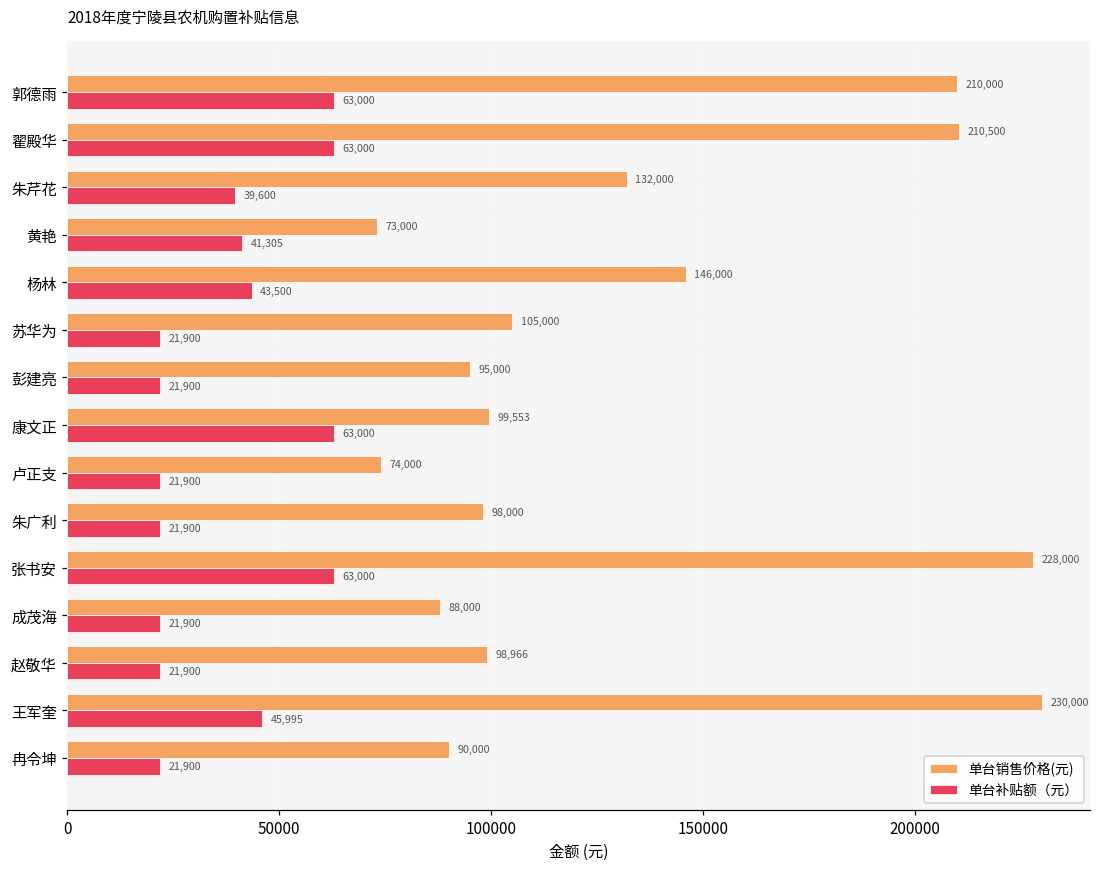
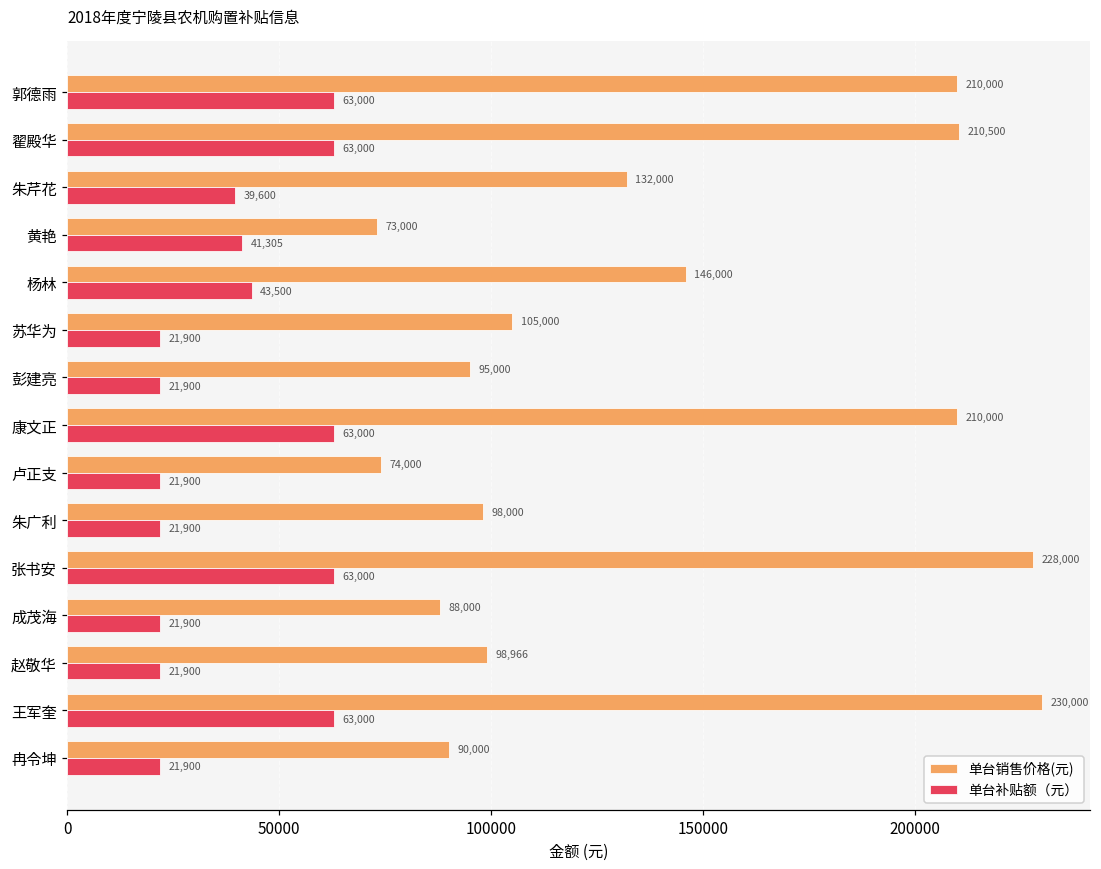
  {
    "单台销售价格(元)": {
      "郭德雨": "210,000",
      "翟殿华": "210,500",
      "朱芹花": "132,000",
      "黄艳": "73,000",
      "杨林": "146,000",
      "苏华为": "105,000",
      "彭建亮": "95,000",
-     "康文正": "99,553",
+     "康文正": "210,000",
      "卢正支": "74,000",
      "朱广利": "98,000",
      "张书安": "228,000",
      "成茂海": "88,000",
      "赵敬华": "98,966",
      "王军奎": "230,000",
      "冉令坤": "90,000"
    },
    "单台补贴额（元）": {
      "郭德雨": "63,000",
      "翟殿华": "63,000",
      "朱芹花": "39,600",
      "黄艳": "41,305",
      "杨林": "43,500",
      "苏华为": "21,900",
      "彭建亮": "21,900",
      "康文正": "63,000",
      "卢正支": "21,900",
      "朱广利": "21,900",
      "张书安": "63,000",
      "成茂海": "21,900",
      "赵敬华": "21,900",
-     "王军奎": "45,995",
+     "王军奎": "63,000",
      "冉令坤": "21,900"
    }
  }
